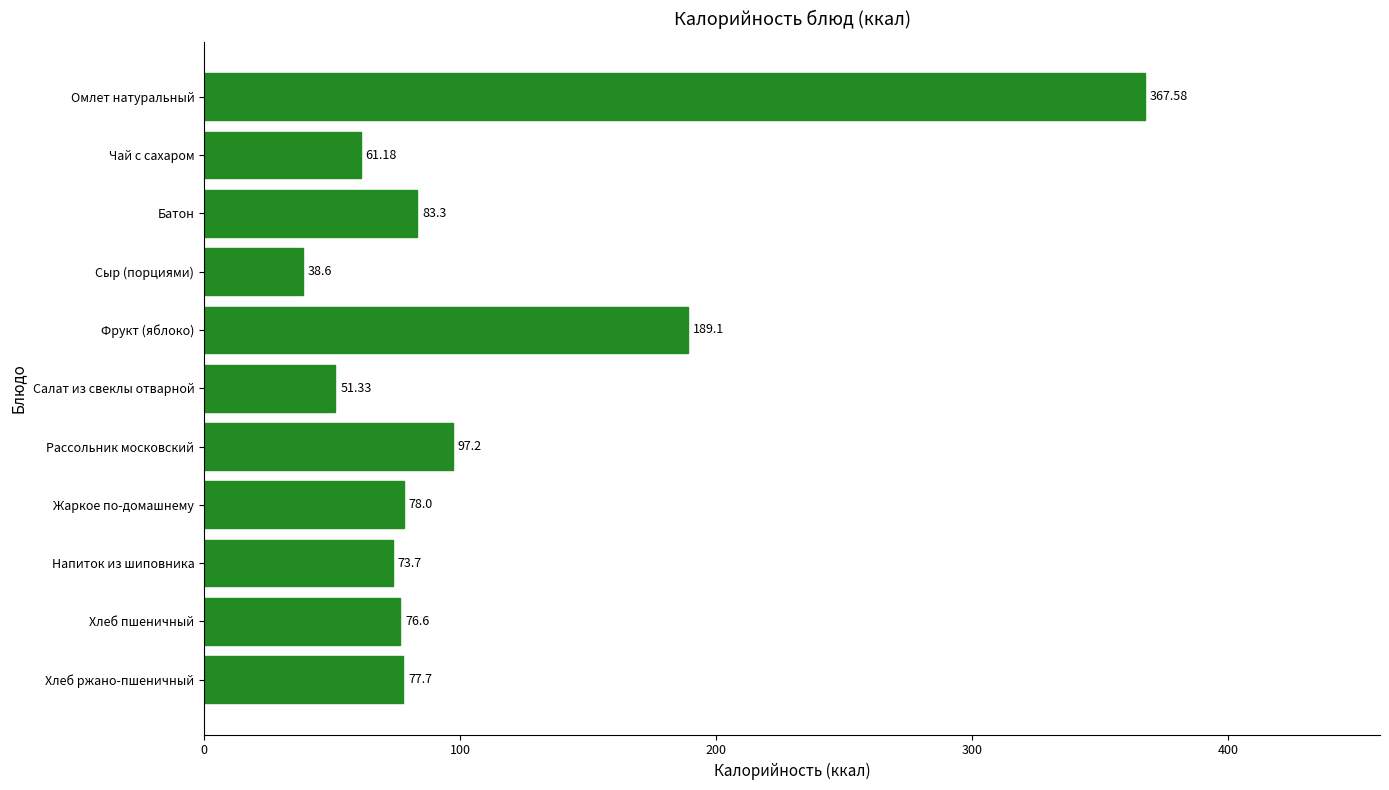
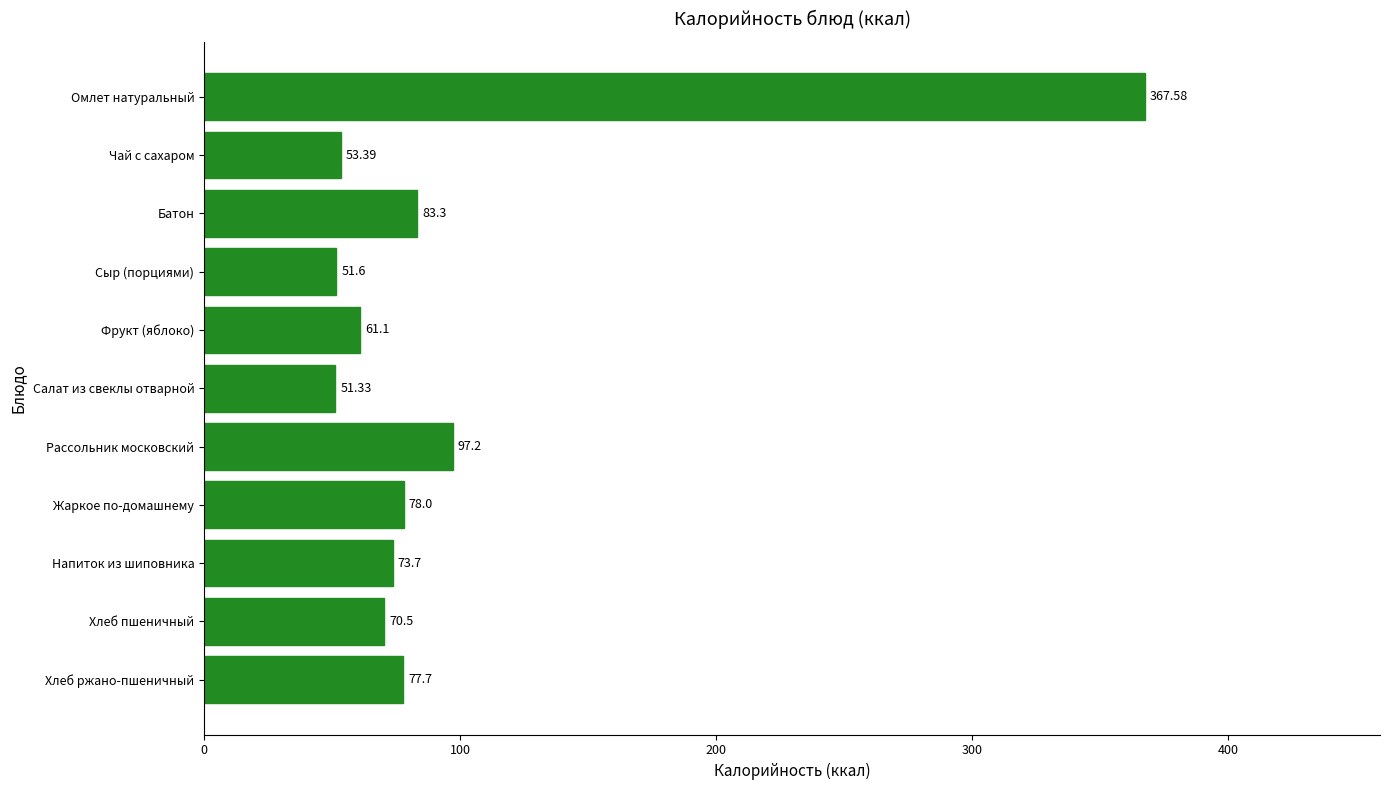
  {
    "Омлет натуральный": 367.58,
-   "Чай с сахаром": 61.18,
+   "Чай с сахаром": 53.39,
    "Батон": 83.3,
-   "Сыр (порциями)": 38.6,
-   "Фрукт (яблоко)": 189.1,
+   "Сыр (порциями)": 51.6,
+   "Фрукт (яблоко)": 61.1,
    "Салат из свеклы отварной": 51.33,
    "Рассольник московский": 97.2,
    "Жаркое по-домашнему": 78.0,
    "Напиток из шиповника": 73.7,
-   "Хлеб пшеничный": 76.6,
+   "Хлеб пшеничный": 70.5,
    "Хлеб ржано-пшеничный": 77.7
  }
